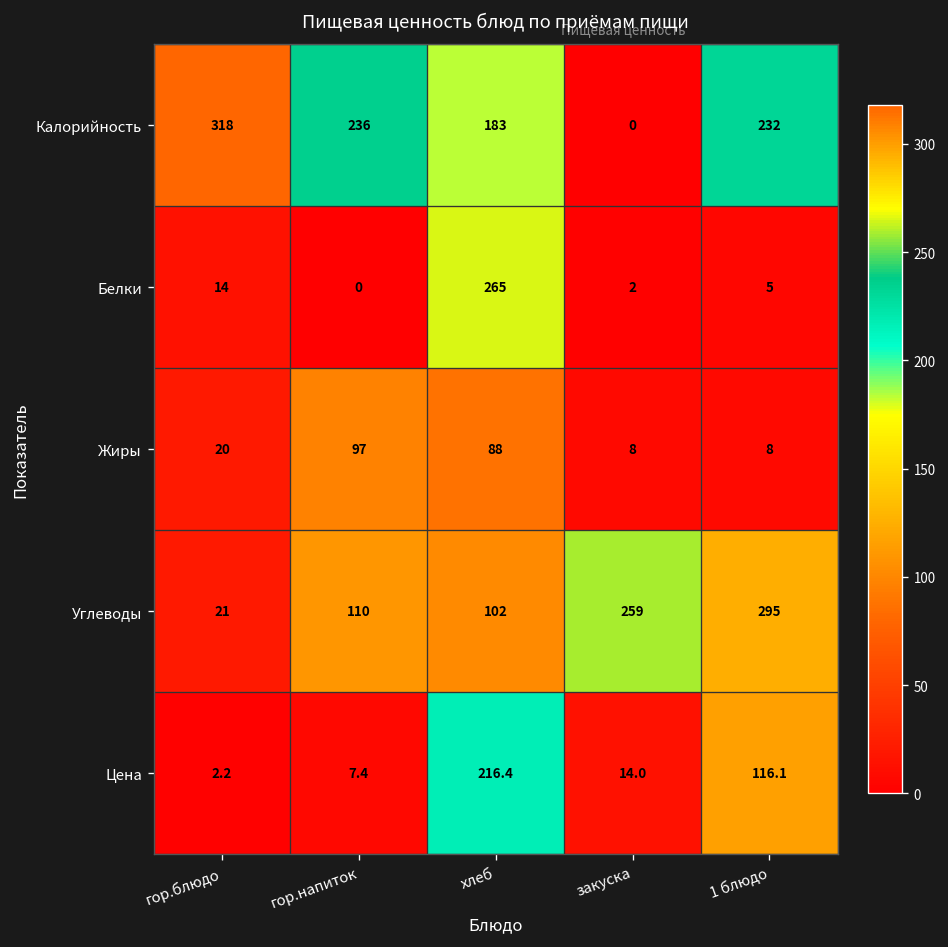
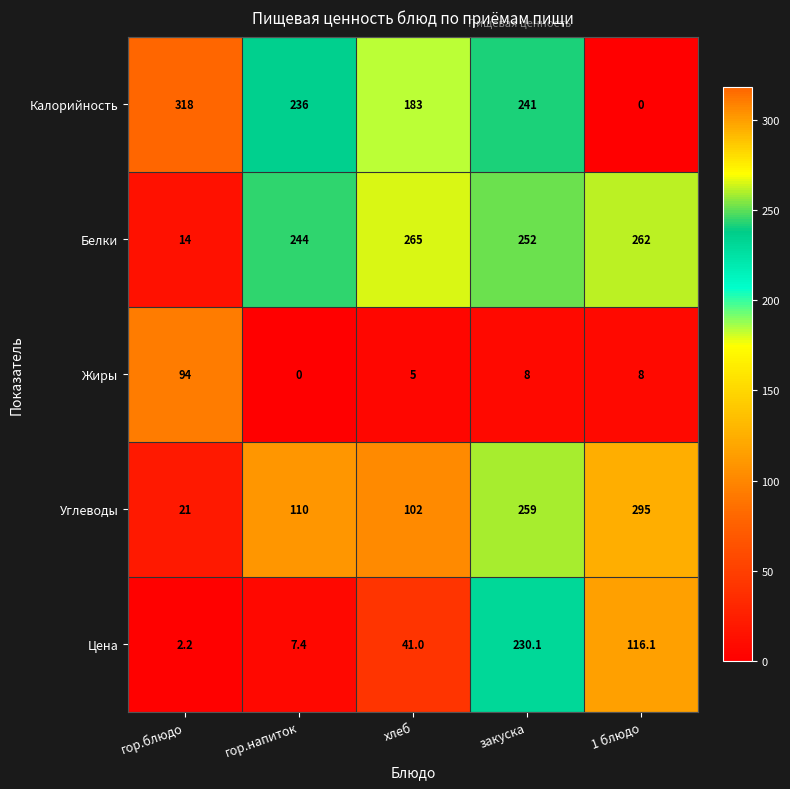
  {
    "Калорийность": {
      "гор.блюдо": 318,
      "гор.напиток": 236,
      "хлеб": 183,
-     "закуска": 0,
-     "1 блюдо": 232
+     "закуска": 241,
+     "1 блюдо": 0
    },
    "Белки": {
      "гор.блюдо": 14,
-     "гор.напиток": 0,
+     "гор.напиток": 244,
      "хлеб": 265,
-     "закуска": 2,
-     "1 блюдо": 5
+     "закуска": 252,
+     "1 блюдо": 262
    },
    "Жиры": {
-     "гор.блюдо": 20,
-     "гор.напиток": 97,
-     "хлеб": 88,
+     "гор.блюдо": 94,
+     "гор.напиток": 0,
+     "хлеб": 5,
      "закуска": 8,
      "1 блюдо": 8
    },
    "Углеводы": {
      "гор.блюдо": 21,
      "гор.напиток": 110,
      "хлеб": 102,
      "закуска": 259,
      "1 блюдо": 295
    },
    "Цена": {
      "гор.блюдо": 2.2,
      "гор.напиток": 7.4,
-     "хлеб": 216.4,
-     "закуска": 14.0,
+     "хлеб": 41.0,
+     "закуска": 230.1,
      "1 блюдо": 116.1
    }
  }
